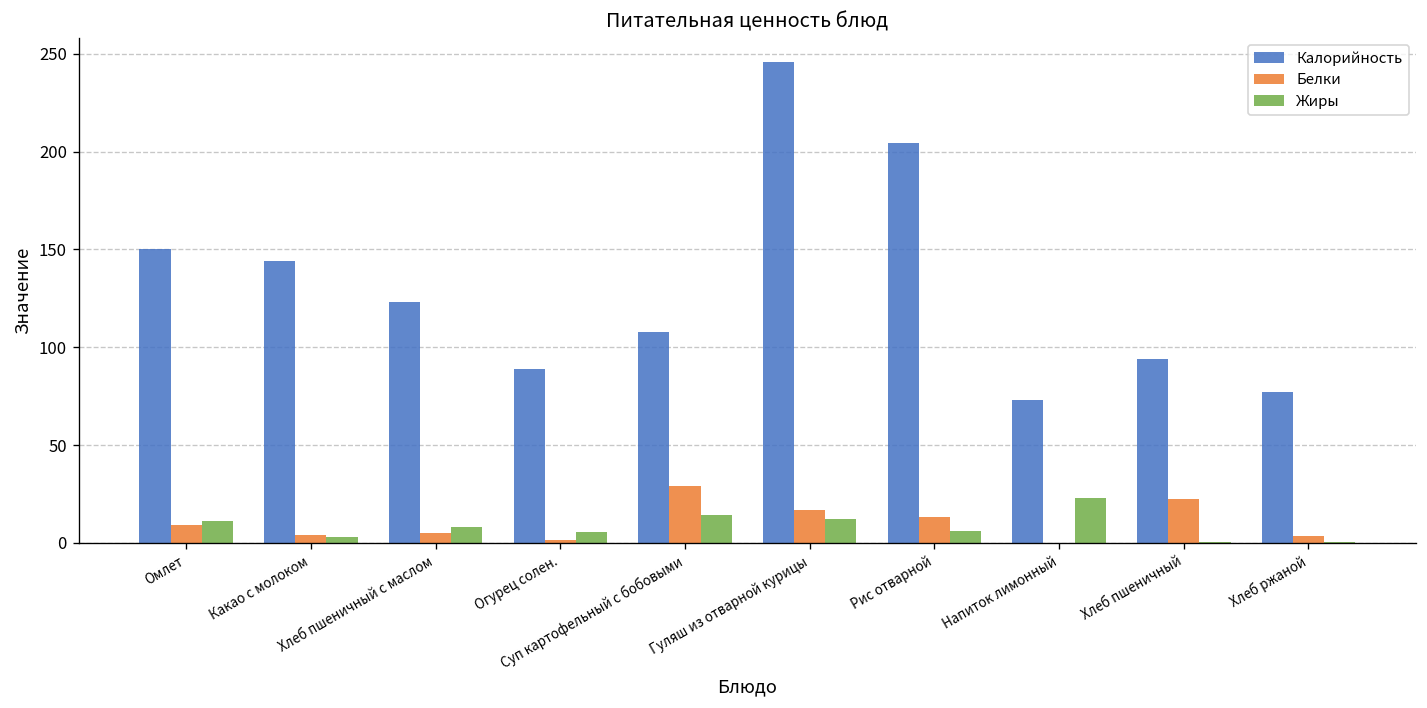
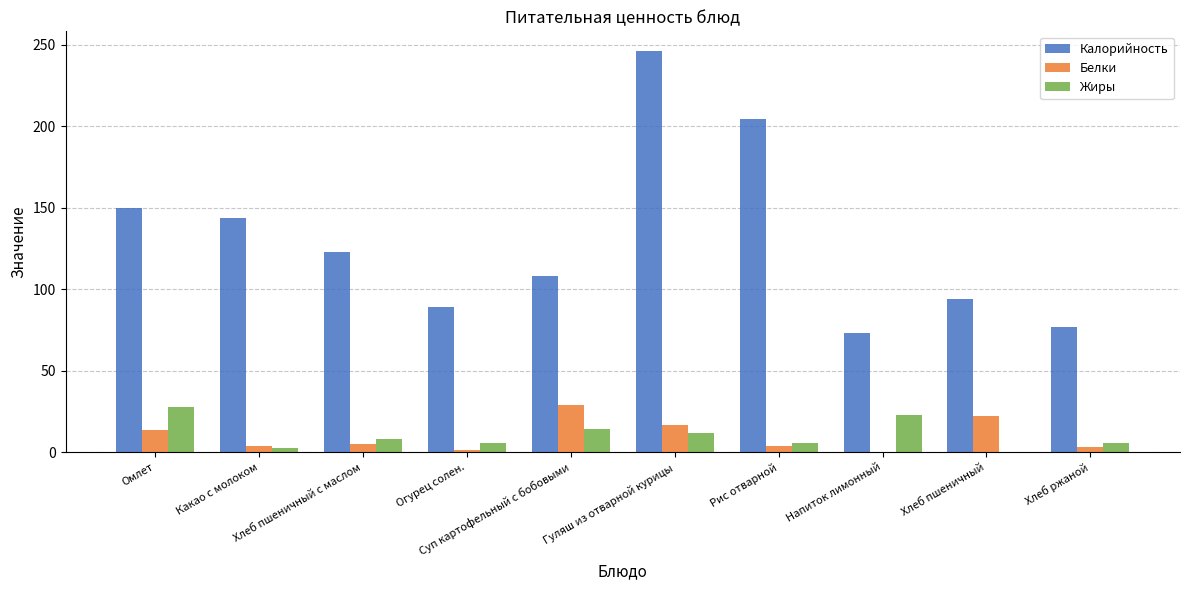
  {
    "Калорийность": {
      "Омлет": 150,
      "Какао с молоком": 144,
      "Хлеб пшеничный с маслом": 123,
      "Огурец солен.": 89,
      "Суп картофельный с бобовыми": 108,
      "Гуляш из отварной курицы": 246,
      "Рис отварной": 205,
      "Напиток лимонный": 73,
      "Хлеб пшеничный": 94,
      "Хлеб ржаной": 77
    },
    "Белки": {
-     "Омлет": 9,
+     "Омлет": 14,
      "Какао с молоком": 4,
      "Хлеб пшеничный с маслом": 5,
      "Суп картофельный с бобовыми": 29,
      "Гуляш из отварной курицы": 17,
-     "Рис отварной": 13,
+     "Рис отварной": 4,
      "Напиток лимонный": 0,
      "Хлеб пшеничный": 22,
      "Хлеб ржаной": 3
    },
    "Жиры": {
-     "Омлет": 11,
+     "Омлет": 28,
      "Какао с молоком": 3,
      "Хлеб пшеничный с маслом": 8,
      "Огурец солен.": 6,
      "Суп картофельный с бобовыми": 14,
      "Гуляш из отварной курицы": 12,
      "Рис отварной": 6,
      "Напиток лимонный": 23,
-     "Хлеб ржаной": 1
+     "Хлеб ржаной": 6
    }
  }
